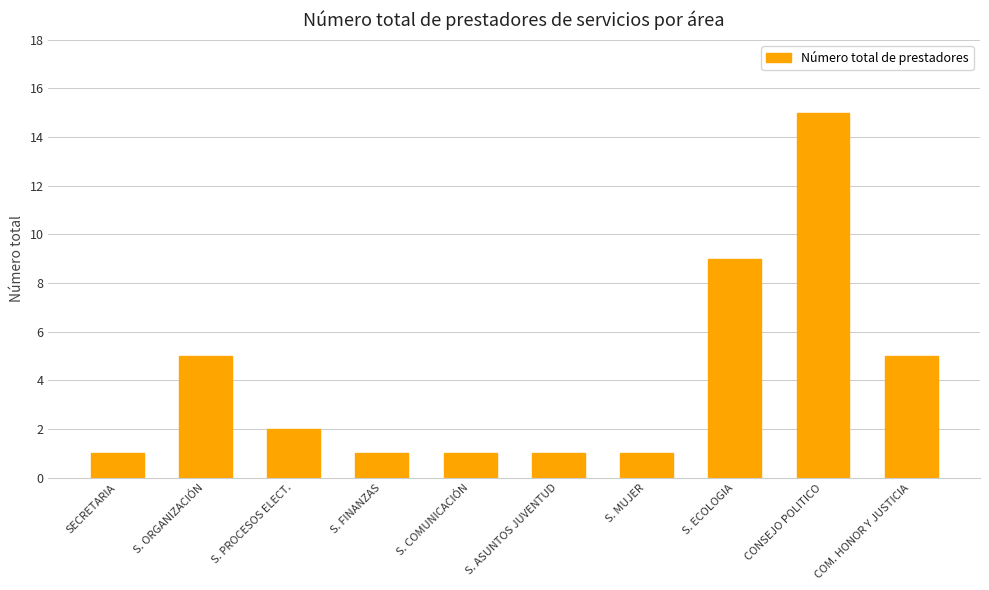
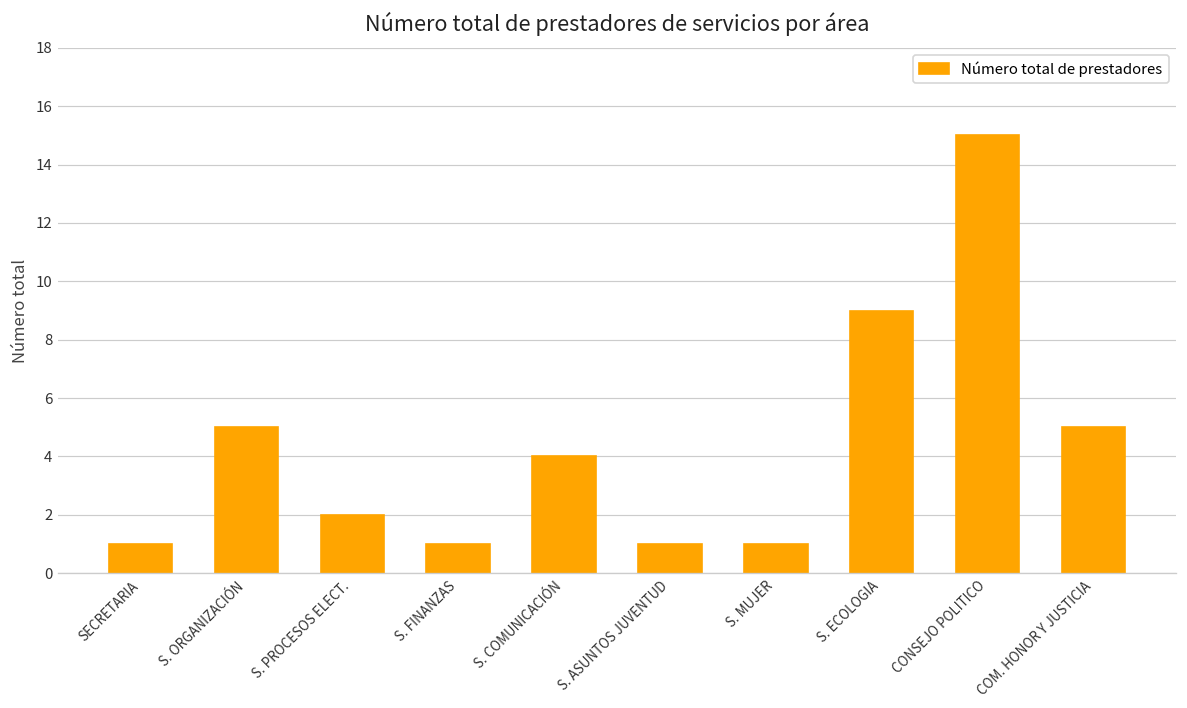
  {
    "SECRETARIA": 1,
    "S. ORGANIZACIÓN": 5,
    "S. PROCESOS ELECT.": 2,
    "S. FINANZAS": 1,
-   "S. COMUNICACIÓN": 1,
+   "S. COMUNICACIÓN": 4,
    "S. ASUNTOS JUVENTUD": 1,
    "S. MUJER": 1,
    "S. ECOLOGIA": 9,
    "CONSEJO POLITICO": 15,
    "COM. HONOR Y JUSTICIA": 5
  }
